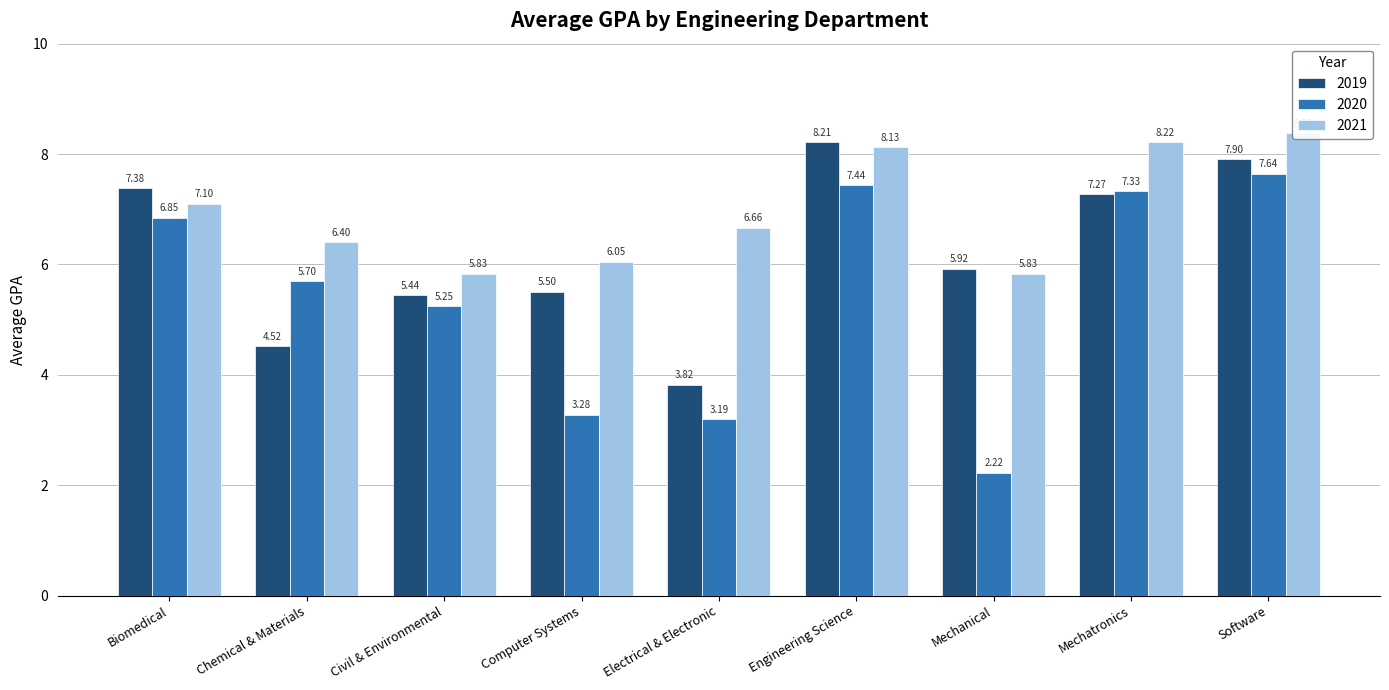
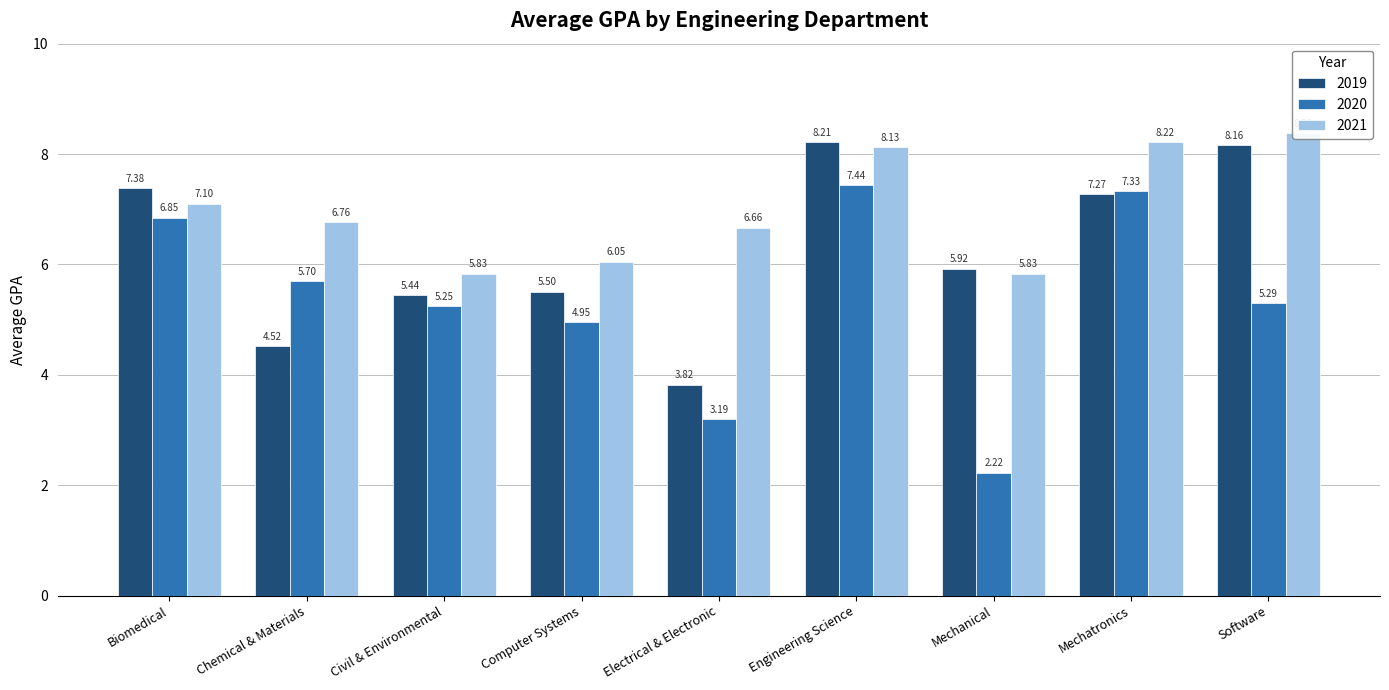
  {
    "2019": {
      "Biomedical": 7.38,
      "Chemical & Materials": 4.52,
      "Civil & Environmental": 5.44,
      "Computer Systems": 5.50,
      "Electrical & Electronic": 3.82,
      "Engineering Science": 8.21,
      "Mechanical": 5.92,
      "Mechatronics": 7.27,
-     "Software": 7.90
+     "Software": 8.16
    },
    "2020": {
      "Biomedical": 6.85,
      "Chemical & Materials": 5.70,
      "Civil & Environmental": 5.25,
-     "Computer Systems": 3.28,
+     "Computer Systems": 4.95,
      "Electrical & Electronic": 3.19,
      "Engineering Science": 7.44,
      "Mechanical": 2.22,
      "Mechatronics": 7.33,
-     "Software": 7.64
+     "Software": 5.29
    },
    "2021": {
      "Biomedical": 7.10,
-     "Chemical & Materials": 6.40,
+     "Chemical & Materials": 6.76,
      "Civil & Environmental": 5.83,
      "Computer Systems": 6.05,
      "Electrical & Electronic": 6.66,
      "Engineering Science": 8.13,
      "Mechanical": 5.83,
      "Mechatronics": 8.22
    }
  }
